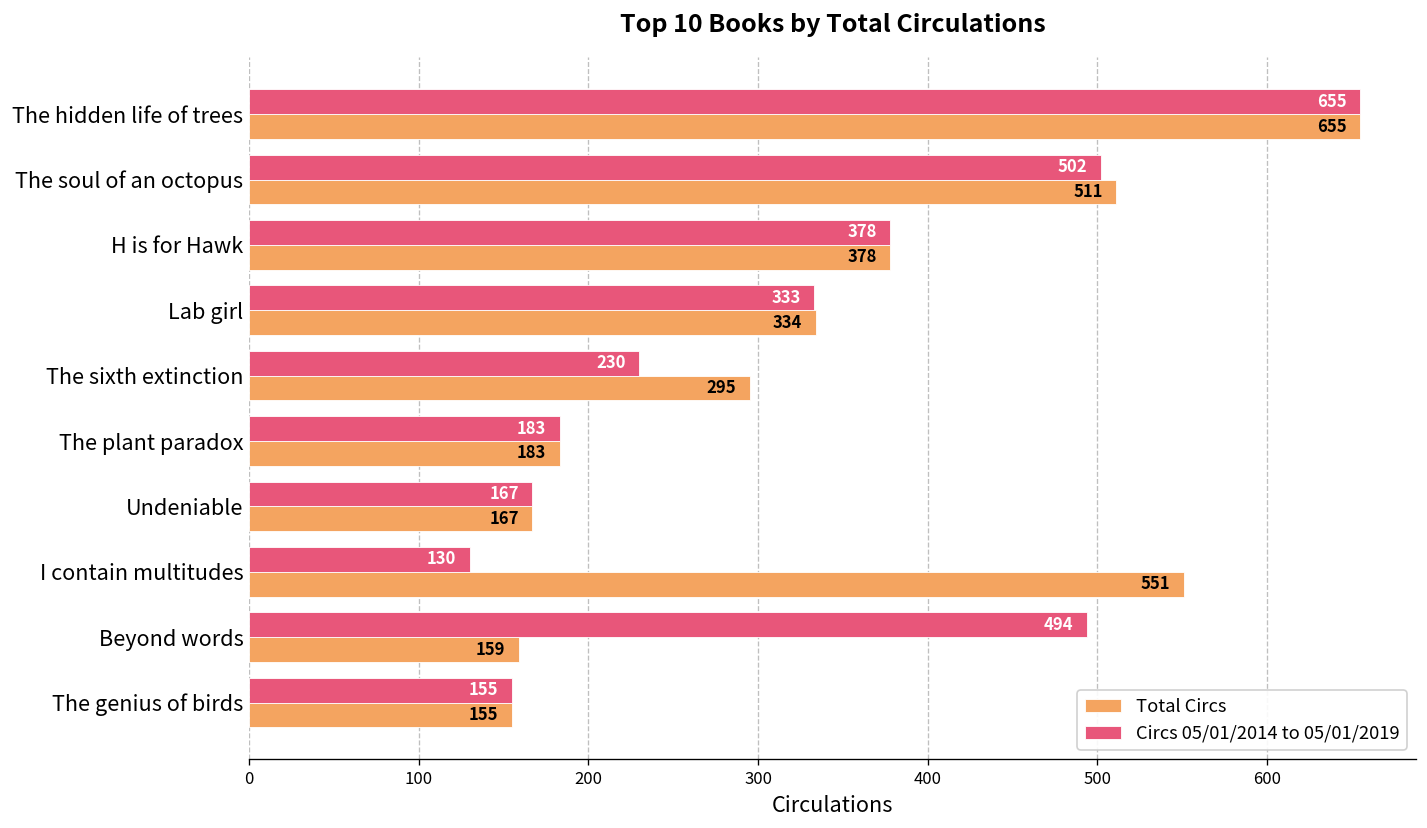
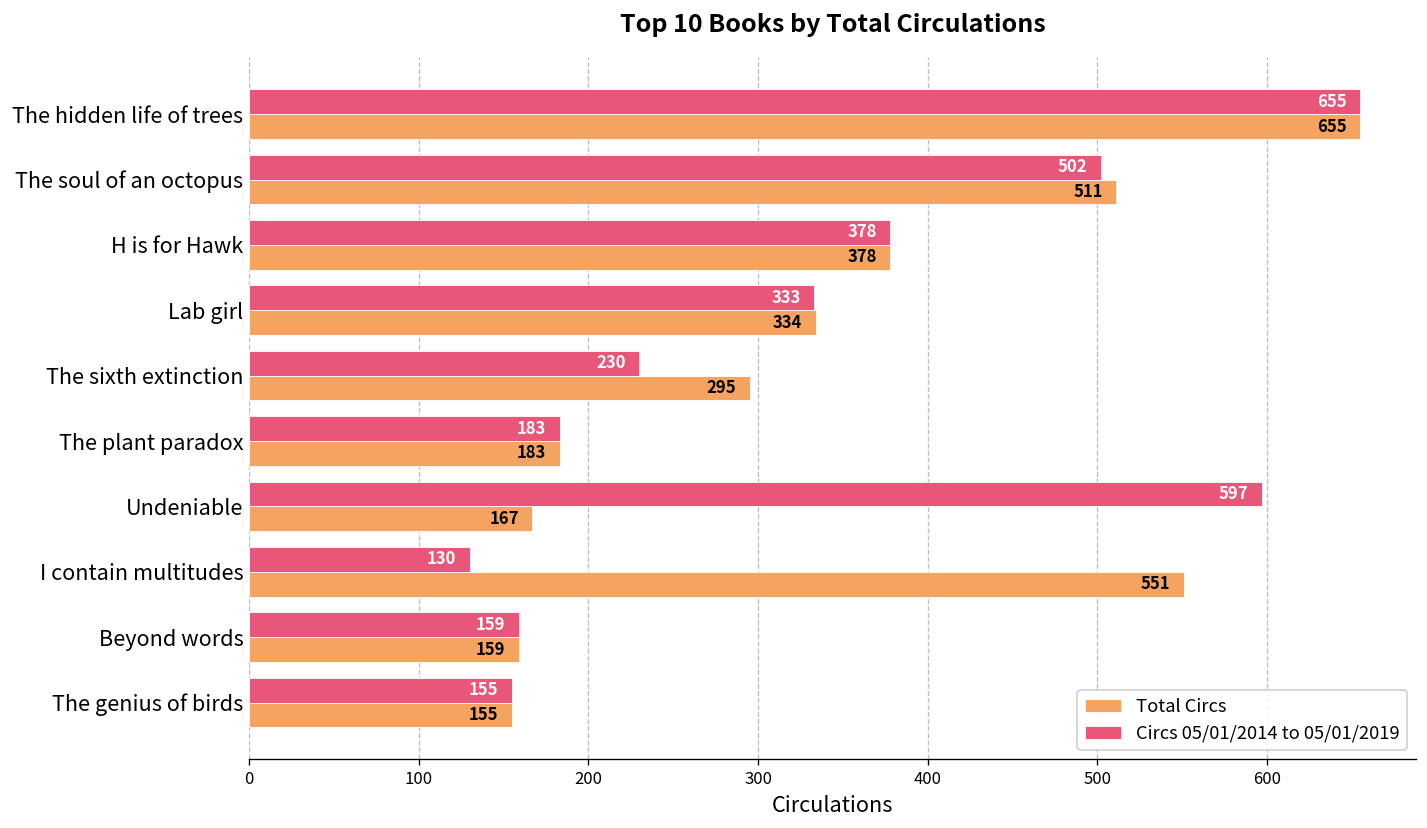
  {
    "Total Circs": {
      "The hidden life of trees": 655,
      "The soul of an octopus": 511,
      "H is for Hawk": 378,
      "Lab girl": 334,
      "The sixth extinction": 295,
      "The plant paradox": 183,
      "Undeniable": 167,
      "I contain multitudes": 551,
      "Beyond words": 159,
      "The genius of birds": 155
    },
    "Circs 05/01/2014 to 05/01/2019": {
      "The hidden life of trees": 655,
      "The soul of an octopus": 502,
      "H is for Hawk": 378,
      "Lab girl": 333,
      "The sixth extinction": 230,
      "The plant paradox": 183,
-     "Undeniable": 167,
+     "Undeniable": 597,
      "I contain multitudes": 130,
-     "Beyond words": 494,
+     "Beyond words": 159,
      "The genius of birds": 155
    }
  }
